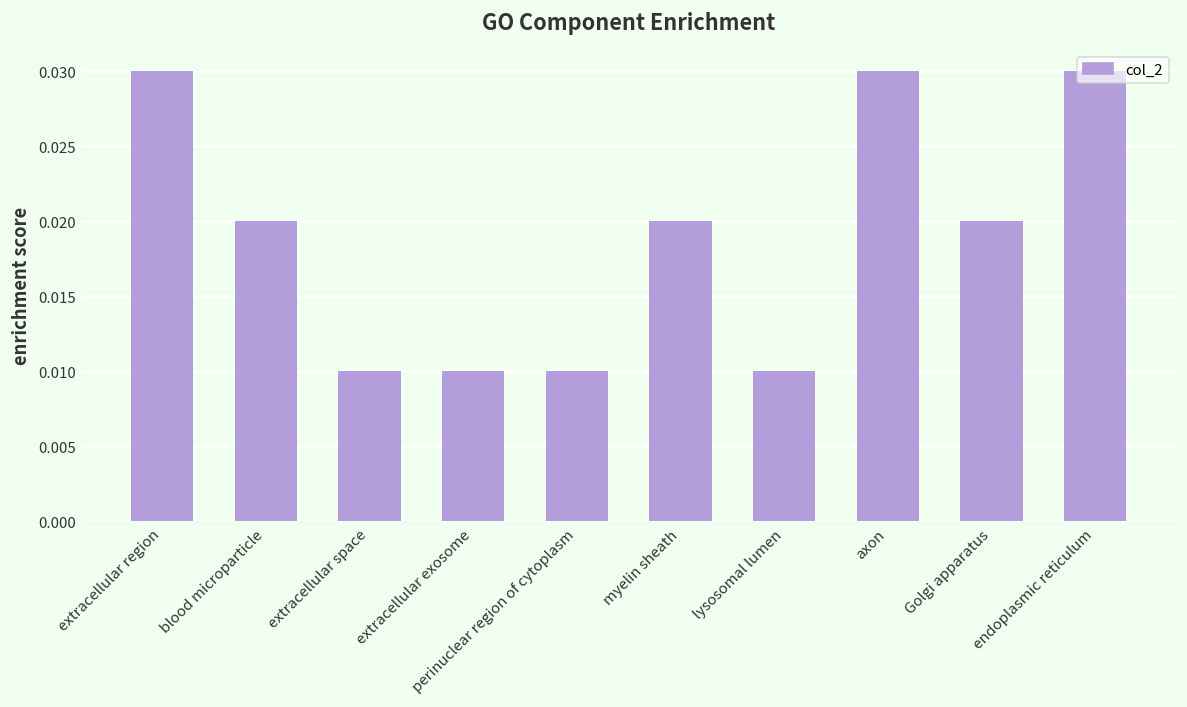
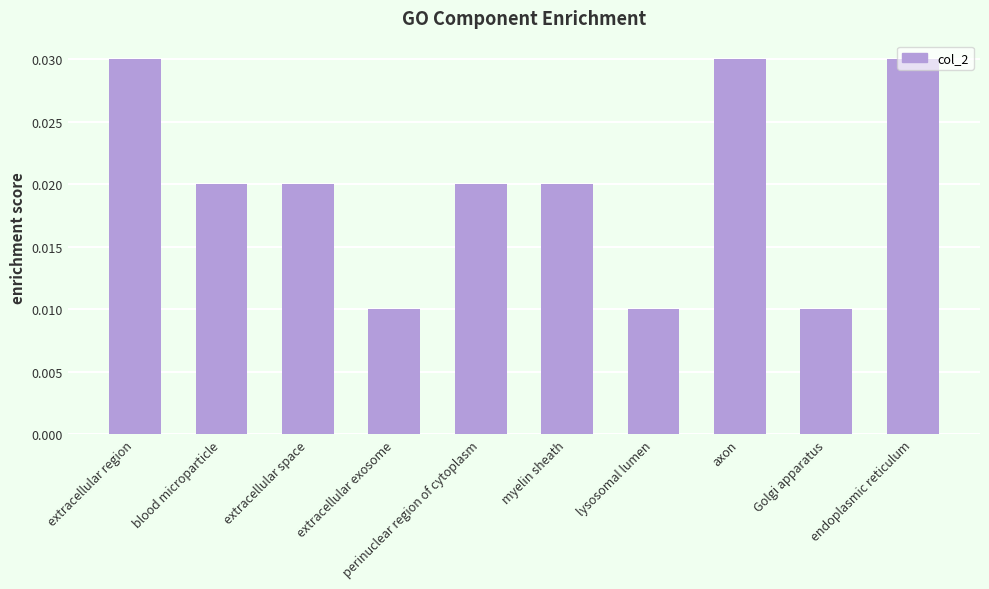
  {
    "extracellular region": 0.03,
    "blood microparticle": 0.02,
-   "extracellular space": 0.01,
+   "extracellular space": 0.02,
    "extracellular exosome": 0.01,
-   "perinuclear region of cytoplasm": 0.01,
+   "perinuclear region of cytoplasm": 0.02,
    "myelin sheath": 0.02,
    "lysosomal lumen": 0.01,
    "axon": 0.03,
-   "Golgi apparatus": 0.02
+   "Golgi apparatus": 0.01
  }
